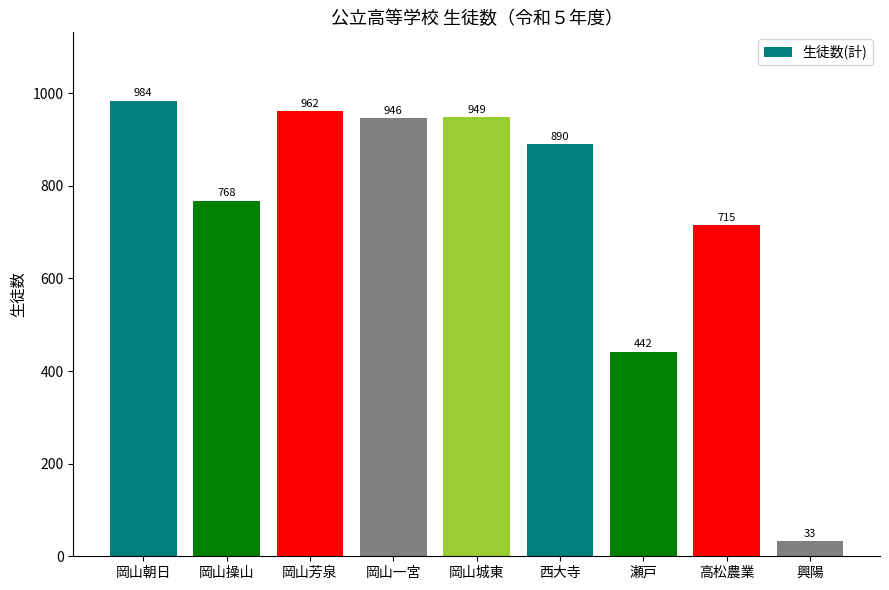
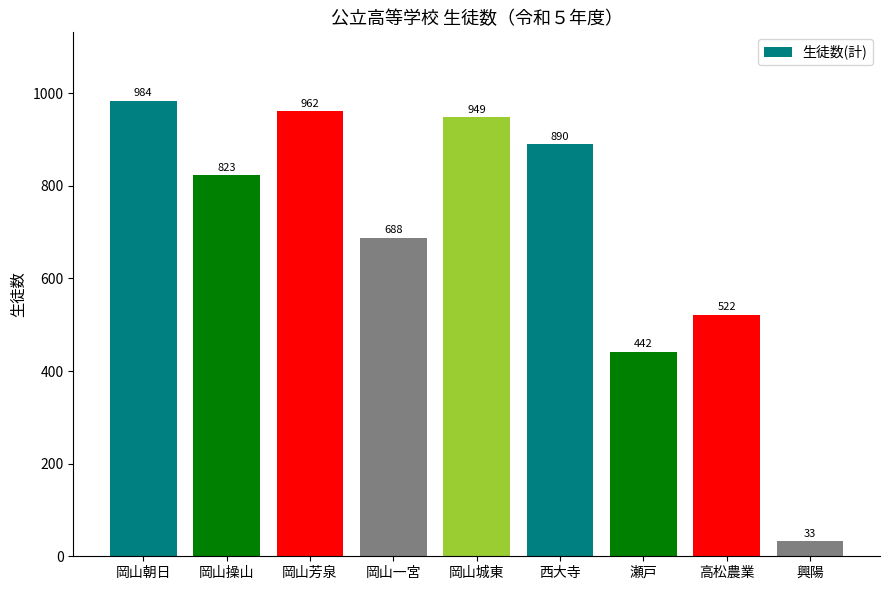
  {
    "岡山朝日": 984,
-   "岡山操山": 768,
+   "岡山操山": 823,
    "岡山芳泉": 962,
-   "岡山一宮": 946,
+   "岡山一宮": 688,
    "岡山城東": 949,
    "西大寺": 890,
    "瀬戸": 442,
-   "高松農業": 715,
+   "高松農業": 522,
    "興陽": 33
  }
